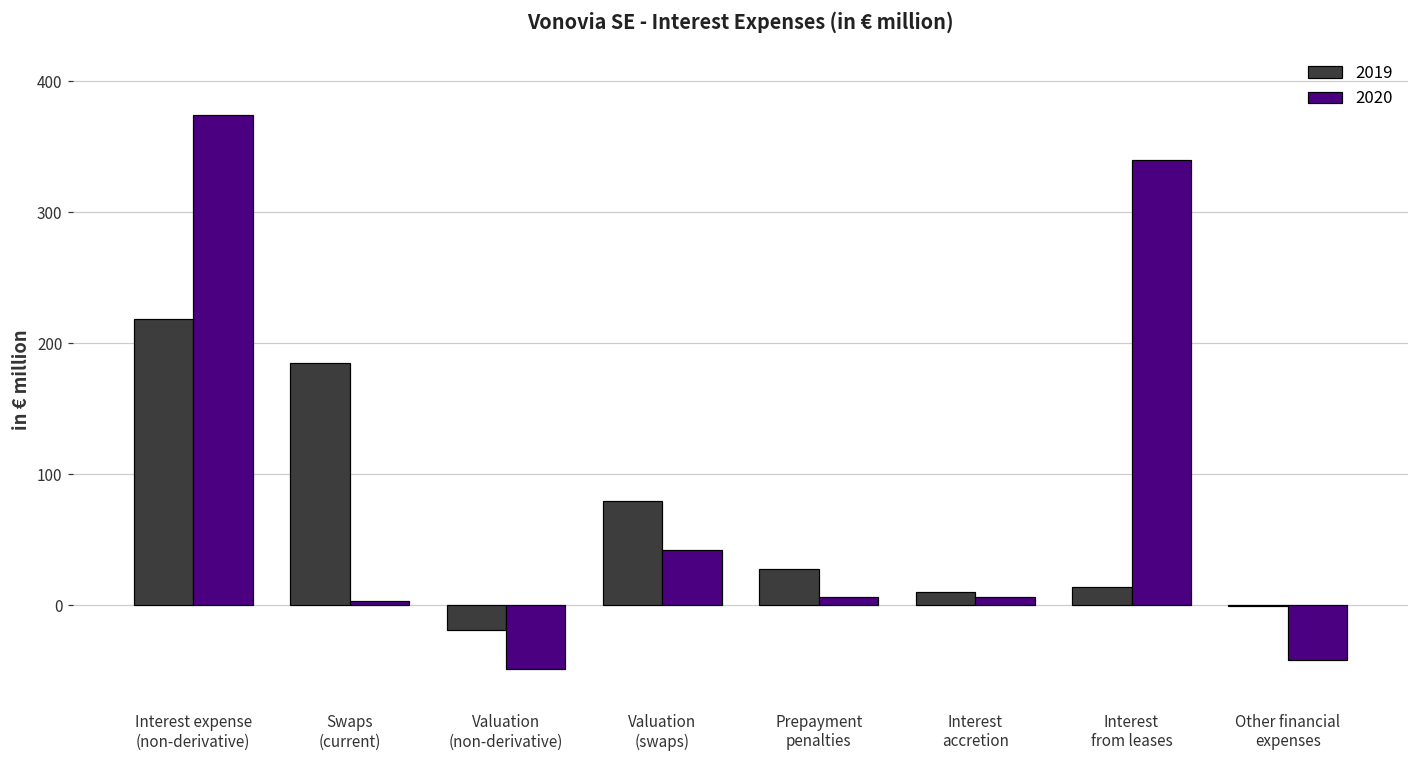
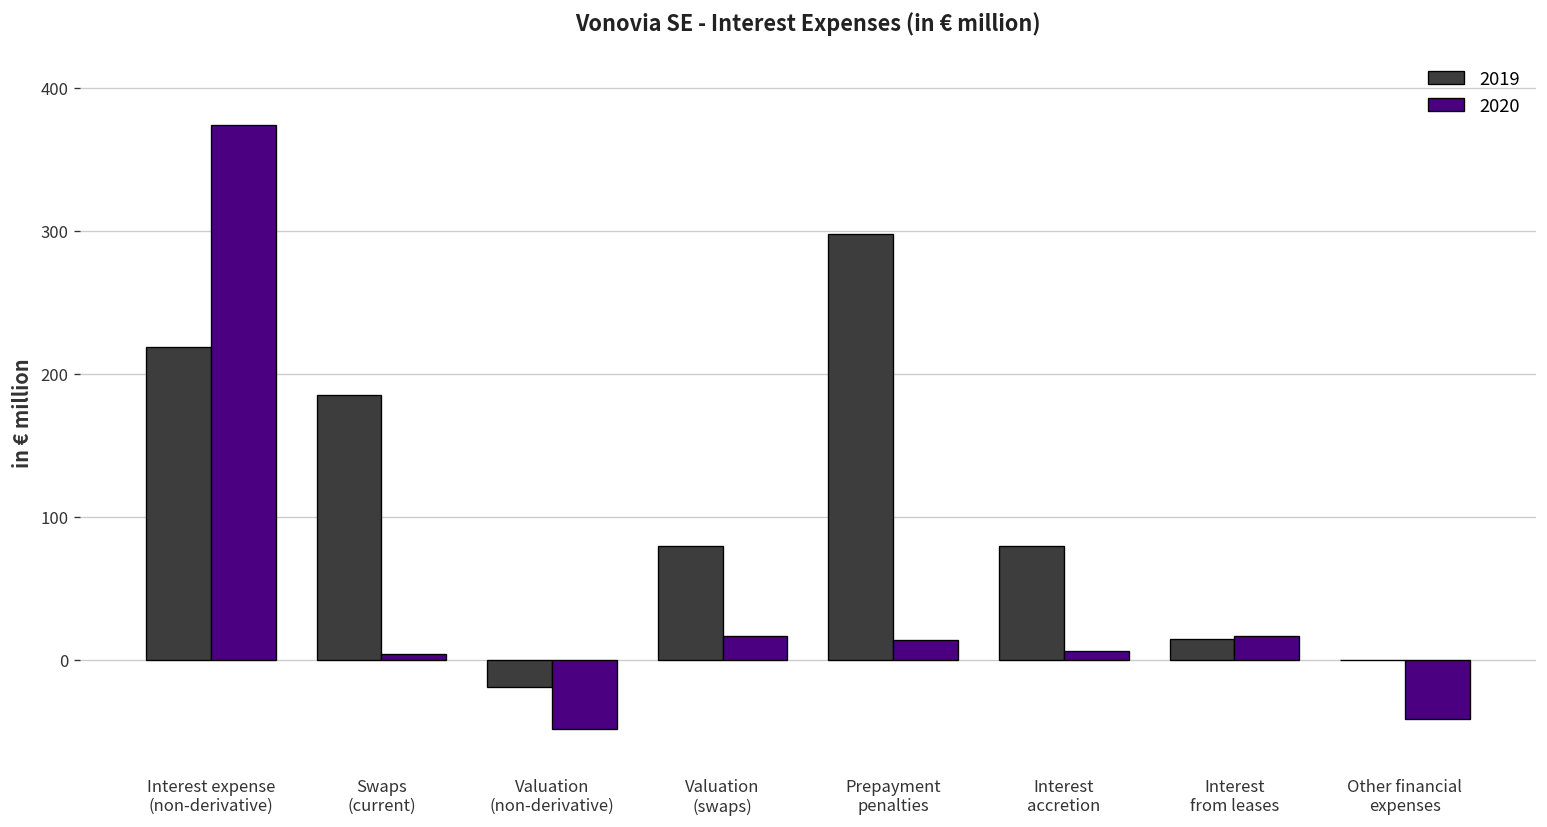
  {
    "2019": {
      "Interest expense (non-derivative)": 219,
      "Swaps (current)": 185,
      "Valuation (non-derivative)": -19,
      "Valuation (swaps)": 80,
-     "Prepayment penalties": 28,
-     "Interest accretion": 10,
+     "Prepayment penalties": 298,
+     "Interest accretion": 80,
      "Interest from leases": 14
    },
    "2020": {
      "Interest expense (non-derivative)": 374,
      "Swaps (current)": 4,
      "Valuation (non-derivative)": -49,
-     "Valuation (swaps)": 42,
-     "Prepayment penalties": 6,
+     "Valuation (swaps)": 16,
+     "Prepayment penalties": 14,
      "Interest accretion": 6,
-     "Interest from leases": 340,
+     "Interest from leases": 16,
      "Other financial expenses": -42
    }
  }
